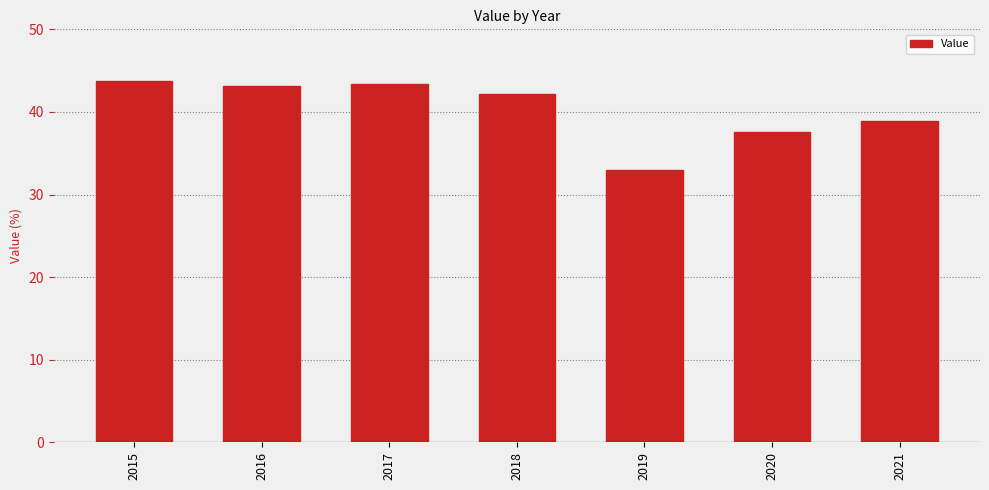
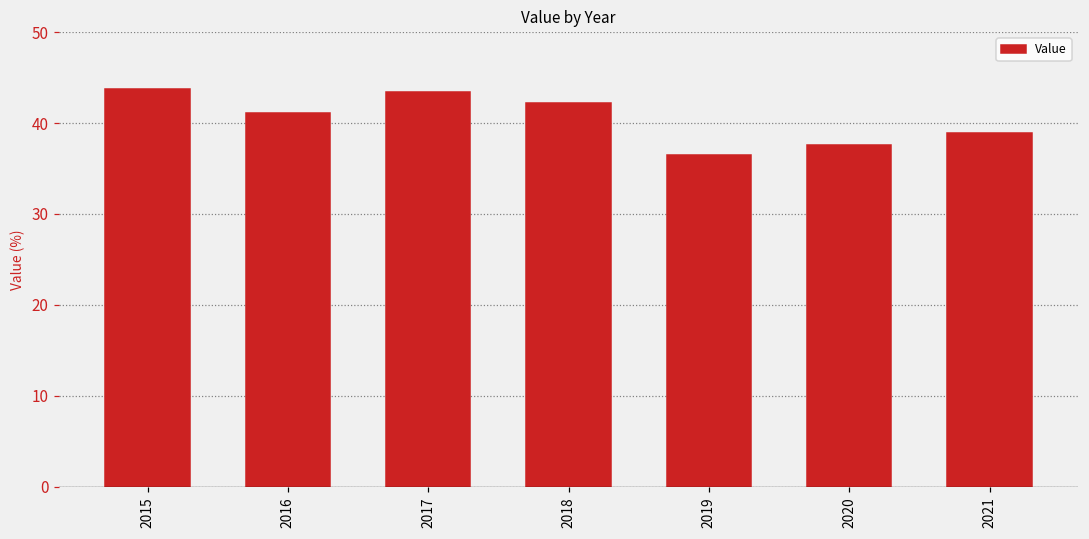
  {
    "2015": 44,
-   "2016": 43,
+   "2016": 41,
    "2017": 43,
    "2018": 42,
-   "2019": 33,
+   "2019": 37,
    "2020": 38,
    "2021": 39
  }
